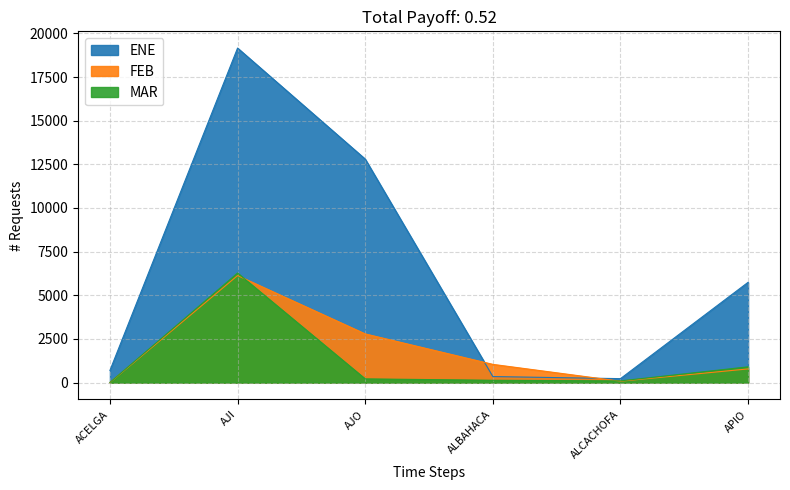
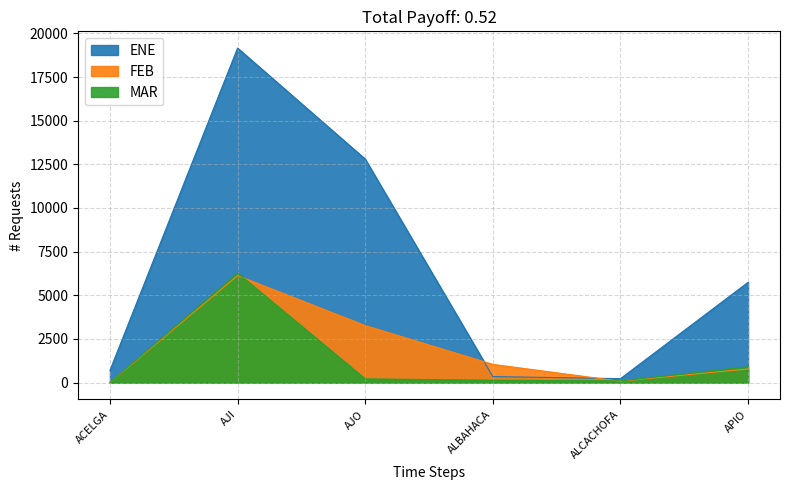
  {
    "ENE": {
      "ACELGA": 700,
      "AJI": 19200,
      "AJO": 12800,
      "ALBAHACA": 300,
      "APIO": 5700
    },
    "FEB": {
-     "AJO": 2800,
+     "AJO": 3300,
      "ALBAHACA": 1000
    },
    "MAR": {
      "AJO": 200,
      "ALBAHACA": 100
    }
  }
